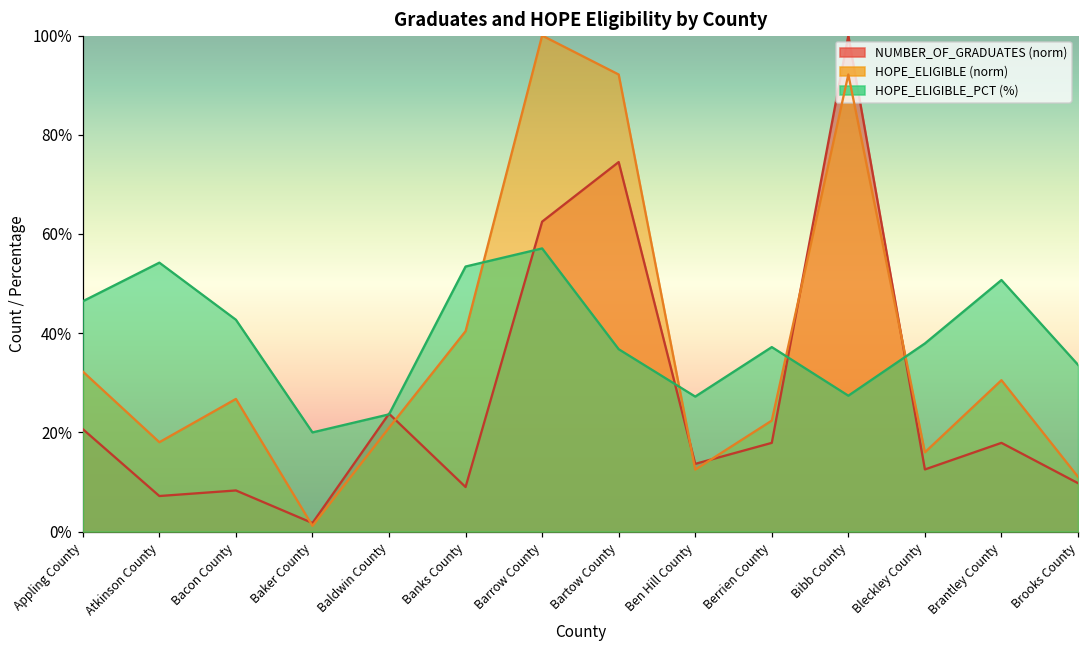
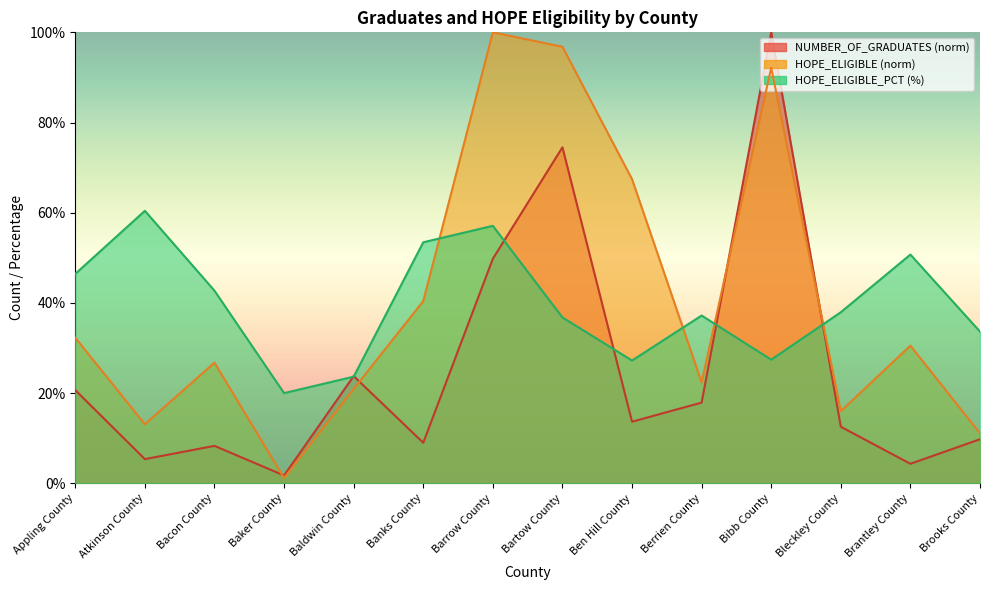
  {
    "NUMBER_OF_GRADUATES (norm)": {
      "Appling County": "21%",
-     "Atkinson County": "7%",
+     "Atkinson County": "5%",
      "Bacon County": "8%",
      "Banks County": "9%",
-     "Barrow County": "62%",
+     "Barrow County": "50%",
      "Bartow County": "75%",
      "Ben Hill County": "14%",
      "Berrien County": "18%",
      "Bibb County": "100%",
      "Bleckley County": "13%",
-     "Brantley County": "18%",
+     "Brantley County": "4%",
      "Brooks County": "10%"
    },
    "HOPE_ELIGIBLE (norm)": {
      "Appling County": "32%",
-     "Atkinson County": "18%",
+     "Atkinson County": "13%",
      "Bacon County": "27%",
      "Baldwin County": "21%",
      "Banks County": "40%",
      "Barrow County": "100%",
-     "Bartow County": "92%",
-     "Ben Hill County": "13%",
+     "Bartow County": "97%",
+     "Ben Hill County": "67%",
      "Berrien County": "22%",
      "Bleckley County": "16%",
      "Brantley County": "31%",
      "Brooks County": "11%"
    },
    "HOPE_ELIGIBLE_PCT (%)": {
      "Appling County": "46%",
-     "Atkinson County": "54%",
+     "Atkinson County": "60%",
      "Bacon County": "43%",
      "Baker County": "20%",
      "Banks County": "53%",
      "Barrow County": "57%",
      "Bartow County": "37%",
      "Ben Hill County": "27%",
      "Berrien County": "37%",
      "Bibb County": "27%",
      "Bleckley County": "38%",
      "Brantley County": "51%",
      "Brooks County": "34%"
    }
  }
